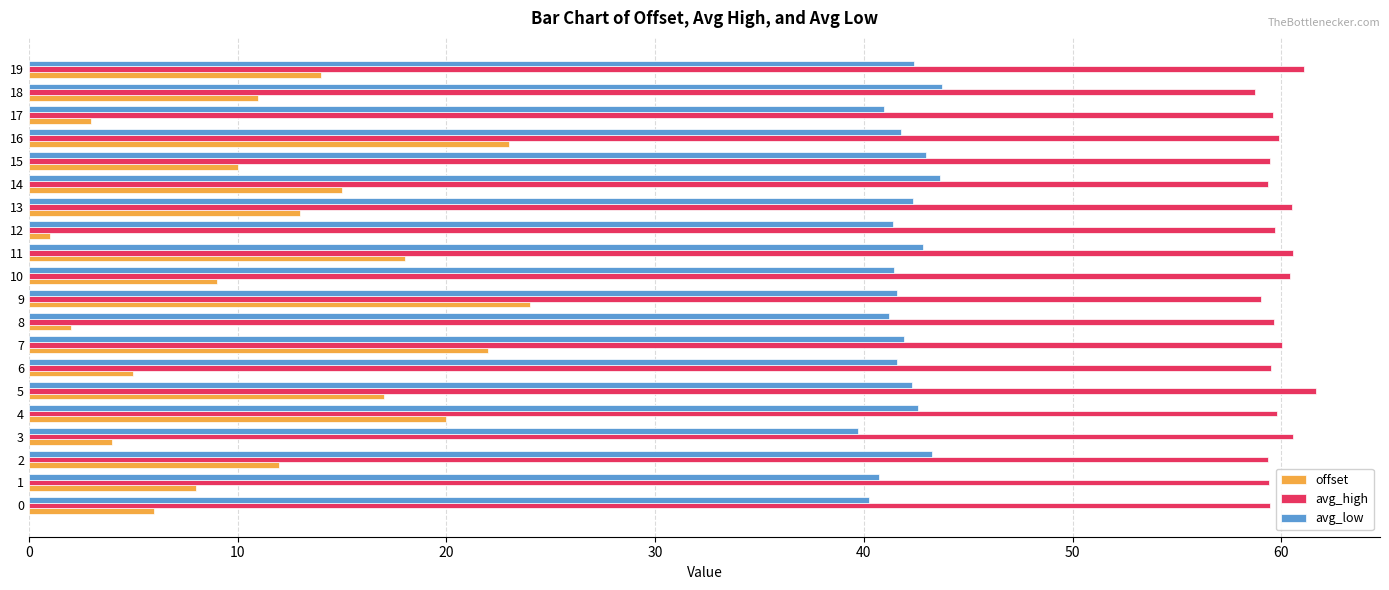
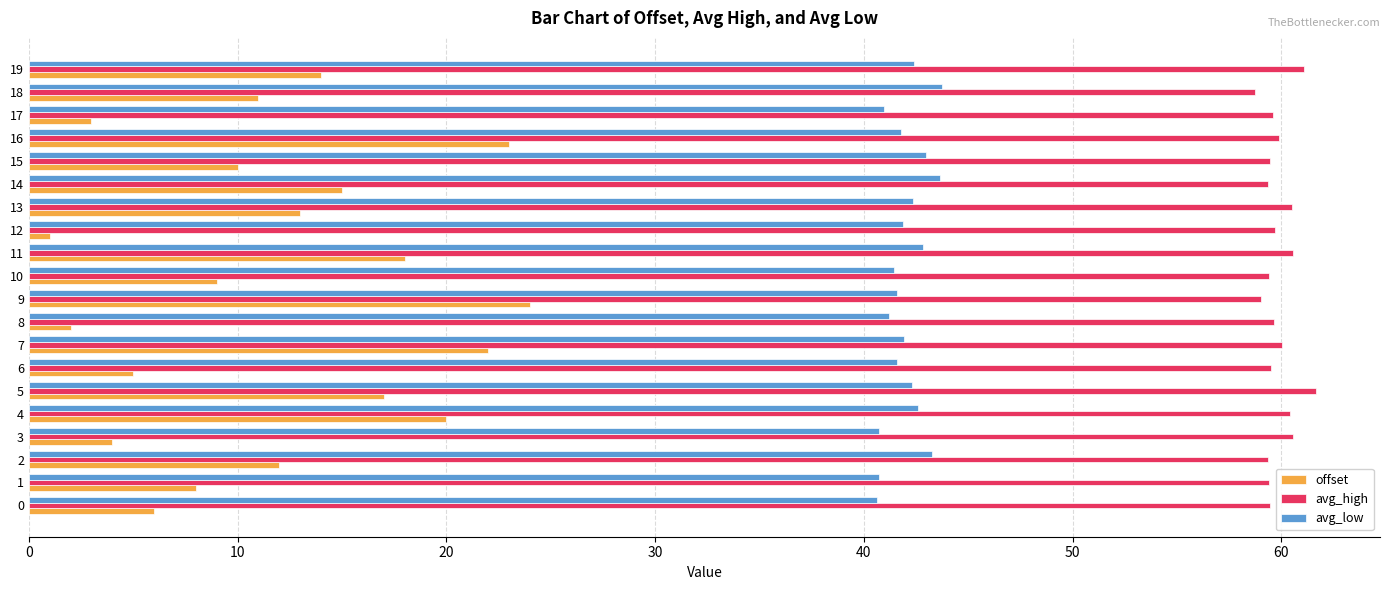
  {
    "offset": {
      "19": 14.0,
      "18": 11.0,
      "17": 3.0,
      "16": 23.0,
      "15": 10.0,
      "14": 15.0,
      "13": 13.0,
      "12": 1.0,
      "11": 18.0,
      "10": 9.0,
      "9": 24.0,
      "8": 2.0,
      "7": 22.0,
      "6": 5.0,
      "5": 17.0,
      "4": 20.0,
      "3": 4.0,
      "2": 12.0,
      "1": 8.0,
      "0": 6.0
    },
    "avg_high": {
      "19": 61.1,
      "18": 58.8,
      "17": 59.6,
      "16": 59.9,
      "15": 59.5,
      "14": 59.4,
      "13": 60.5,
      "12": 59.7,
      "11": 60.5,
-     "10": 60.4,
+     "10": 59.4,
      "9": 59.0,
      "8": 59.6,
      "7": 60.0,
      "6": 59.5,
      "5": 61.6,
-     "4": 59.8,
+     "4": 60.4,
      "3": 60.6,
      "2": 59.4,
      "1": 59.4,
      "0": 59.5
    },
    "avg_low": {
      "19": 42.4,
      "18": 43.7,
      "17": 41.0,
      "16": 41.8,
      "15": 43.0,
      "14": 43.6,
      "13": 42.4,
-     "12": 41.4,
+     "12": 41.9,
      "11": 42.8,
      "10": 41.4,
      "9": 41.6,
      "8": 41.2,
      "7": 41.9,
      "6": 41.6,
      "5": 42.3,
      "4": 42.6,
-     "3": 39.7,
+     "3": 40.7,
      "2": 43.2,
      "1": 40.7,
-     "0": 40.2
+     "0": 40.6
    }
  }
